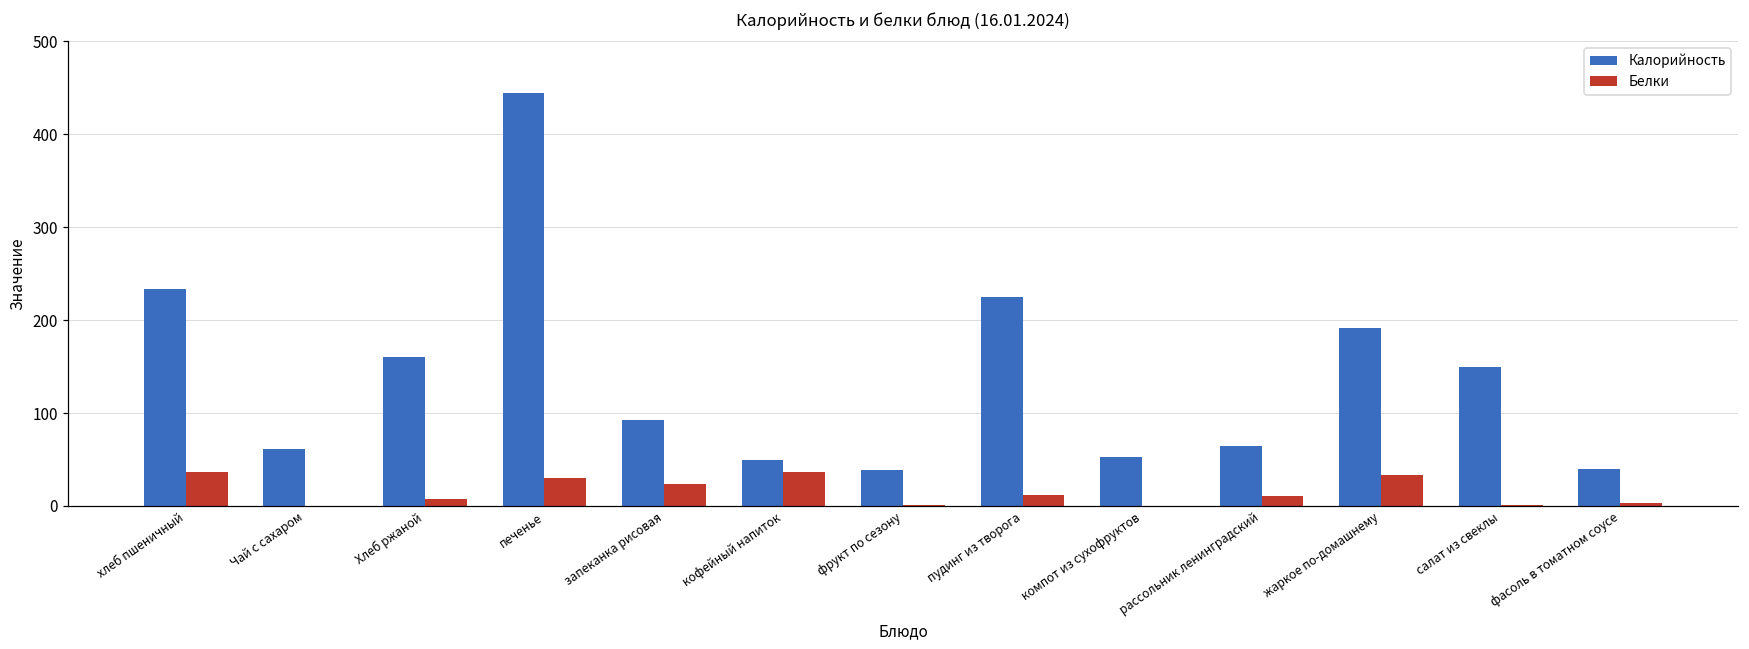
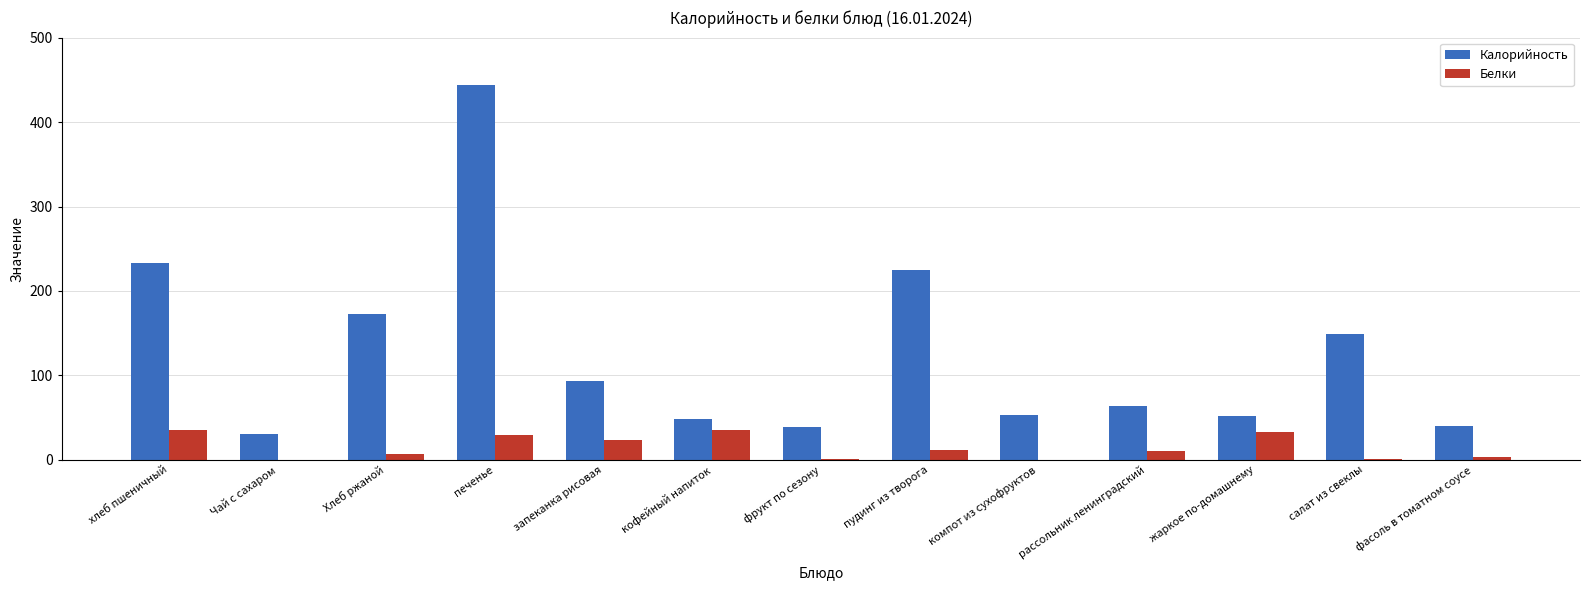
  {
    "Калорийность": {
      "хлеб пшеничный": 230,
-     "Чай с сахаром": 60,
-     "Хлеб ржаной": 160,
+     "Чай с сахаром": 30,
+     "Хлеб ржаной": 170,
      "печенье": 440,
      "запеканка рисовая": 90,
      "кофейный напиток": 50,
      "фрукт по сезону": 40,
      "пудинг из творога": 230,
      "компот из сухофруктов": 50,
      "рассольник ленинградский": 60,
-     "жаркое по-домашнему": 190,
+     "жаркое по-домашнему": 50,
      "салат из свеклы": 150,
      "фасоль в томатном соусе": 40
    },
    "Белки": {
      "хлеб пшеничный": 40,
      "Чай с сахаром": 0,
      "Хлеб ржаной": 10,
      "печенье": 30,
      "запеканка рисовая": 20,
      "кофейный напиток": 40,
      "пудинг из творога": 10,
      "компот из сухофруктов": 0,
      "рассольник ленинградский": 10,
      "жаркое по-домашнему": 30,
      "фасоль в томатном соусе": 0
    }
  }
